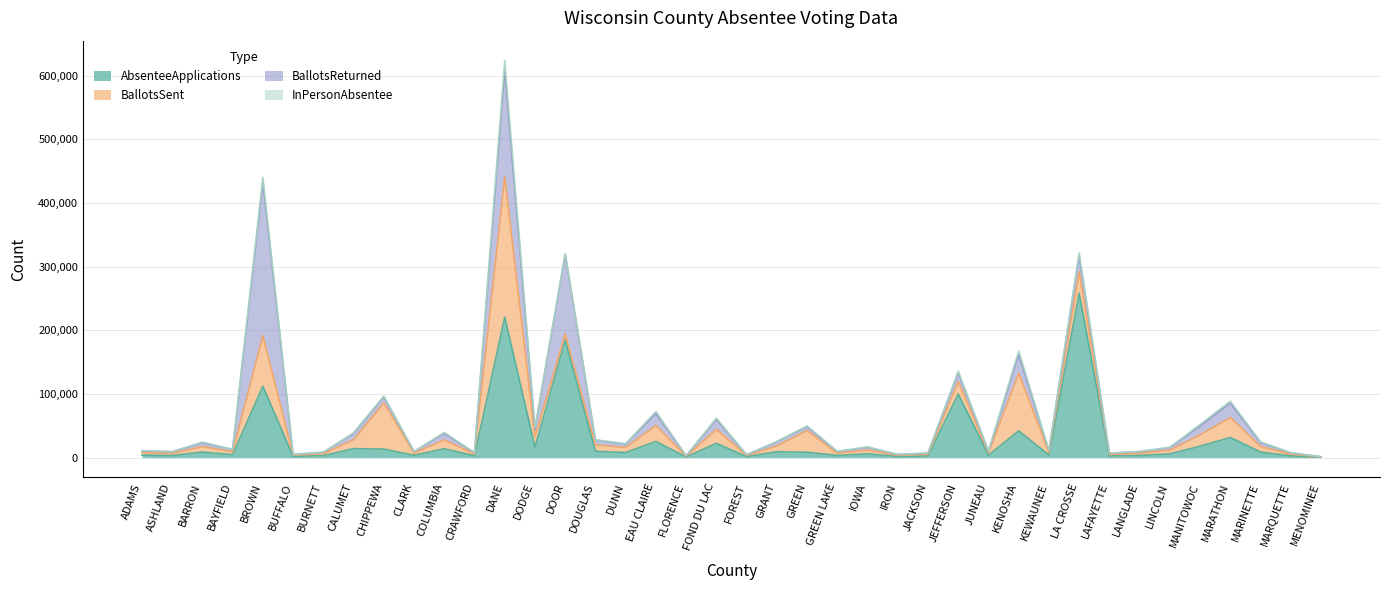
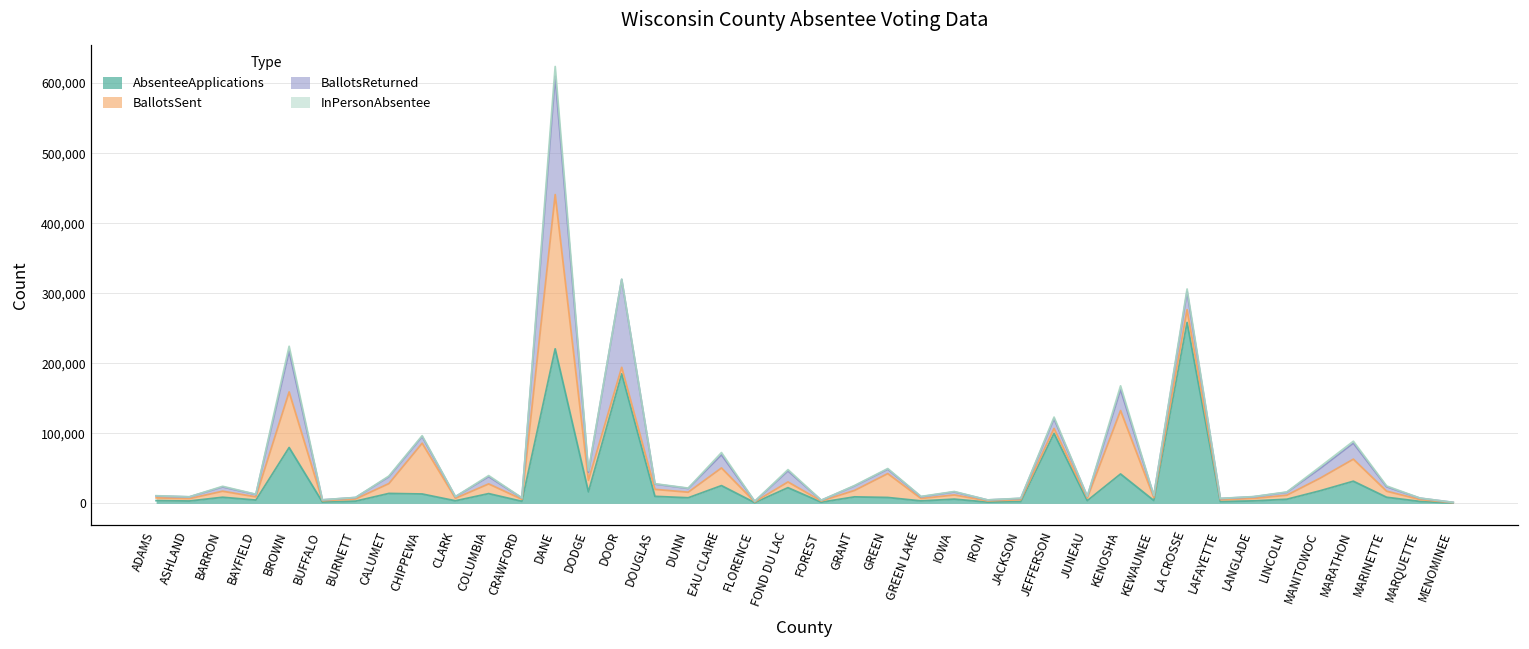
  {
    "AbsenteeApplications": {
      "BARRON": "10,000",
      "BAYFIELD": "0",
-     "BROWN": "110,000",
+     "BROWN": "80,000",
      "CALUMET": "10,000",
      "CHIPPEWA": "10,000",
      "COLUMBIA": "10,000",
      "DANE": "220,000",
      "DODGE": "20,000",
      "DOOR": "180,000",
      "DOUGLAS": "10,000",
      "DUNN": "10,000",
      "EAU CLAIRE": "30,000",
      "FOND DU LAC": "20,000",
      "GRANT": "10,000",
      "GREEN": "10,000",
      "IOWA": "10,000",
      "JEFFERSON": "100,000",
      "KENOSHA": "40,000",
      "KEWAUNEE": "0",
      "LA CROSSE": "260,000",
      "LINCOLN": "10,000",
      "MANITOWOC": "20,000",
      "MARATHON": "30,000",
      "MARINETTE": "10,000"
    },
    "BallotsSent": {
      "BARRON": "10,000",
      "BROWN": "80,000",
      "CALUMET": "10,000",
      "CHIPPEWA": "70,000",
      "COLUMBIA": "10,000",
      "DANE": "220,000",
      "DODGE": "20,000",
      "DOOR": "10,000",
      "DOUGLAS": "10,000",
      "DUNN": "10,000",
      "EAU CLAIRE": "30,000",
-     "FOND DU LAC": "20,000",
+     "FOND DU LAC": "10,000",
      "GRANT": "10,000",
      "GREEN": "30,000",
      "IOWA": "10,000",
-     "JEFFERSON": "20,000",
+     "JEFFERSON": "10,000",
      "KENOSHA": "90,000",
-     "LA CROSSE": "30,000",
+     "LA CROSSE": "20,000",
      "LINCOLN": "10,000",
      "MANITOWOC": "20,000",
      "MARATHON": "30,000",
      "MARINETTE": "10,000"
    },
    "BallotsReturned": {
-     "BROWN": "240,000",
+     "BROWN": "60,000",
      "DANE": "170,000",
      "KENOSHA": "30,000"
    },
    "InPersonAbsentee": {
      "BROWN": "10,000",
      "DANE": "10,000",
      "KENOSHA": "10,000"
    }
  }
